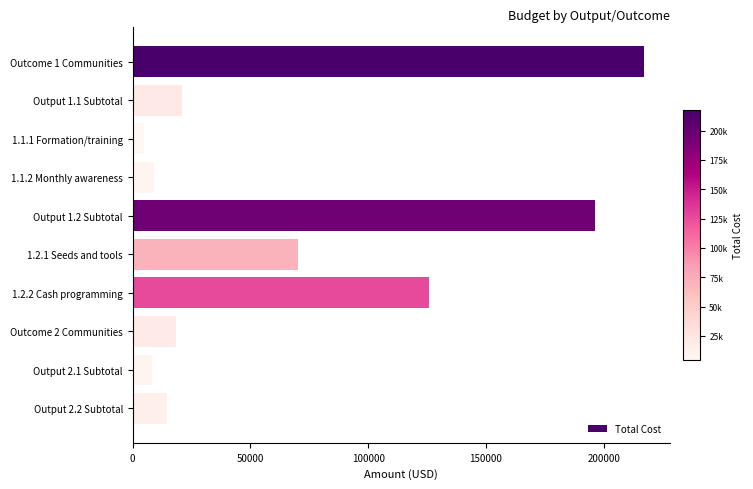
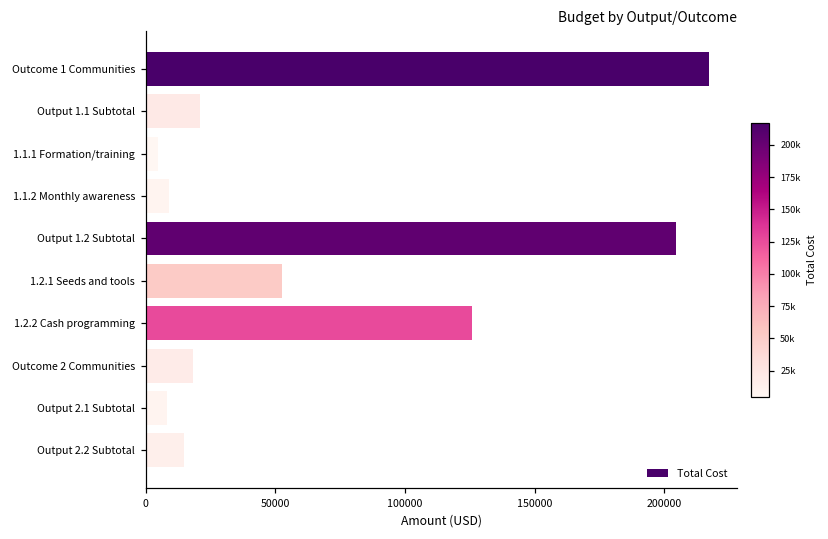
  {
    "Outcome 1 Communities": 217000,
    "Output 1.1 Subtotal": 21000,
    "1.1.1 Formation/training": 5000,
    "1.1.2 Monthly awareness": 9000,
-   "Output 1.2 Subtotal": 196000,
-   "1.2.1 Seeds and tools": 70000,
+   "Output 1.2 Subtotal": 205000,
+   "1.2.1 Seeds and tools": 53000,
    "1.2.2 Cash programming": 126000,
    "Outcome 2 Communities": 18000,
    "Output 2.1 Subtotal": 8000,
    "Output 2.2 Subtotal": 15000
  }
